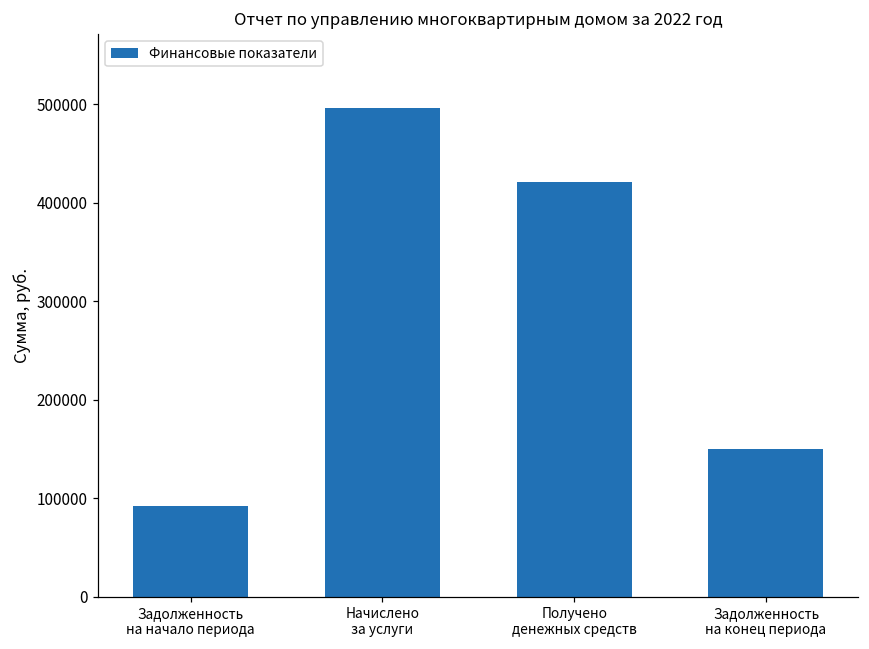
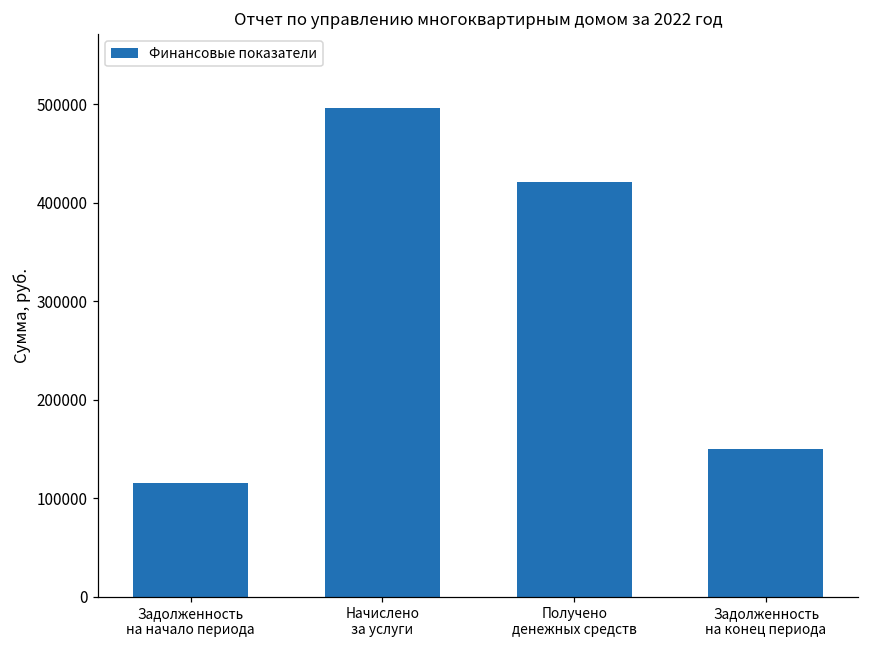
  {
-   "Задолженность на начало периода": 90000,
+   "Задолженность на начало периода": 120000,
    "Начислено за услуги": 500000,
    "Получено денежных средств": 420000,
    "Задолженность на конец периода": 150000
  }
